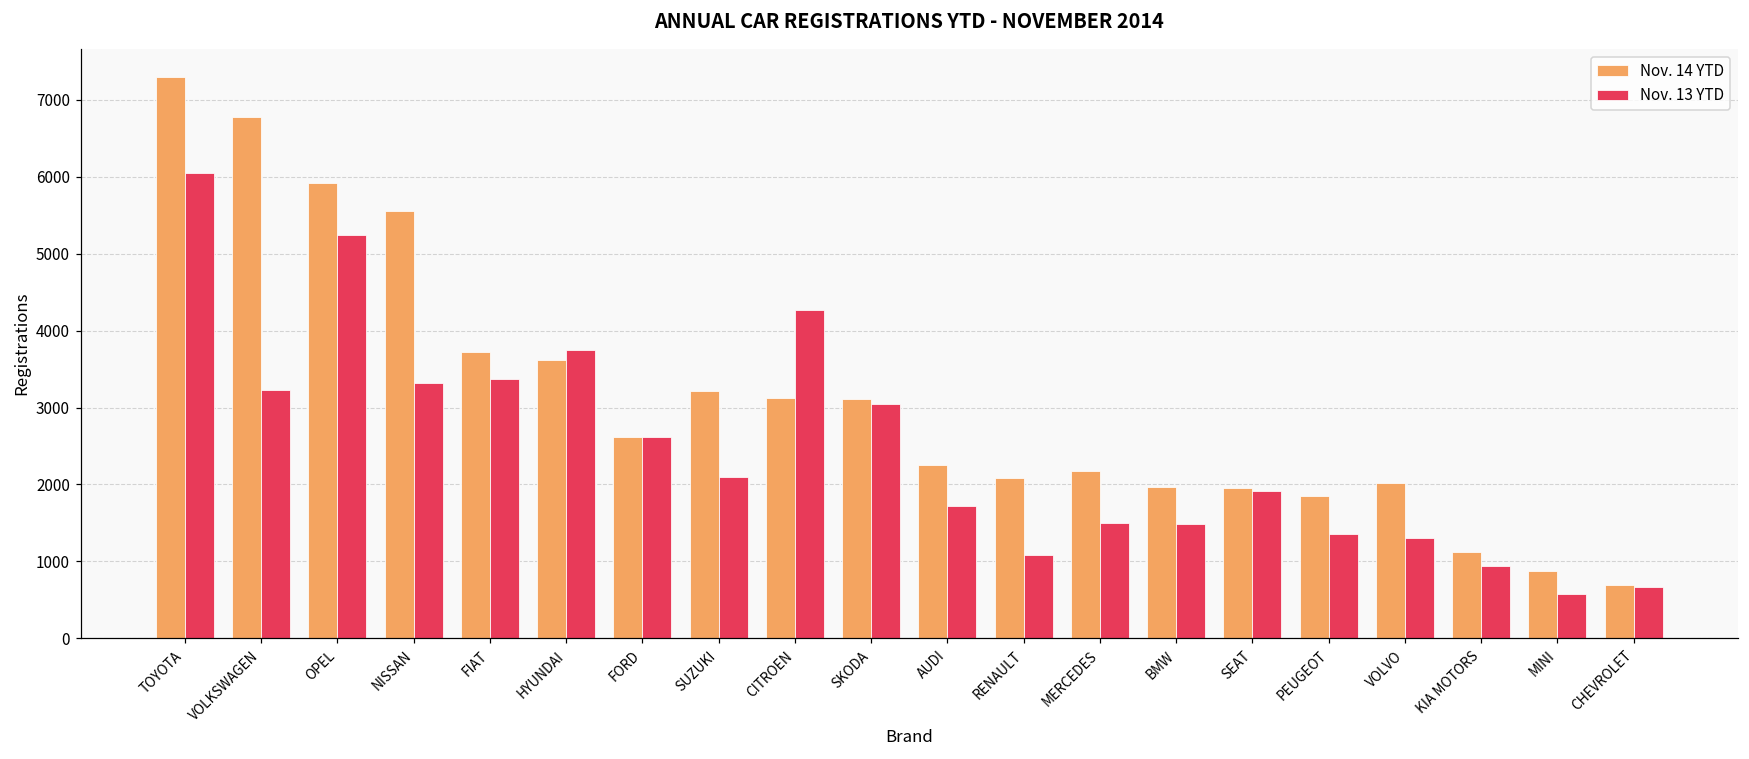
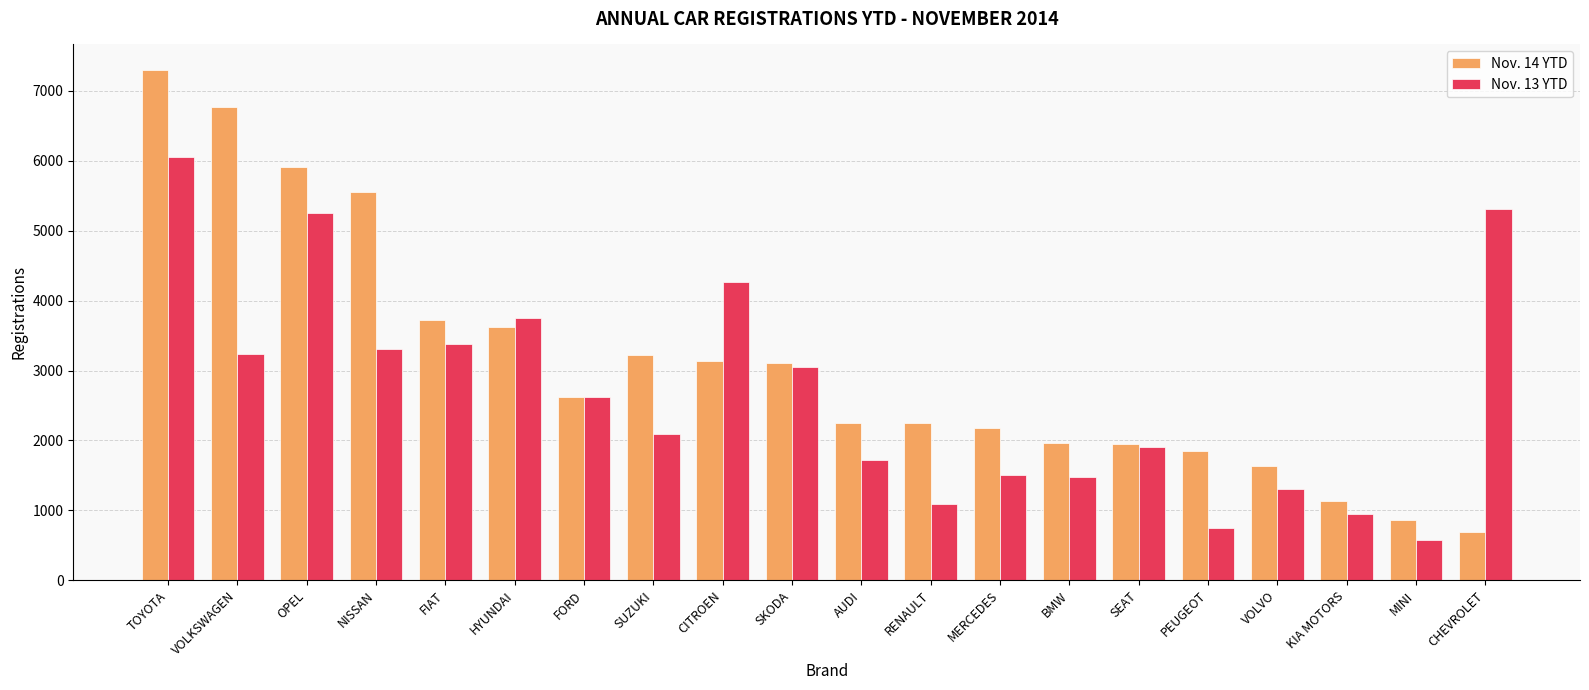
  {
    "Nov. 14 YTD": {
      "TOYOTA": 7300,
      "VOLKSWAGEN": 6800,
      "OPEL": 5900,
      "NISSAN": 5500,
      "FIAT": 3700,
      "HYUNDAI": 3600,
      "FORD": 2600,
      "SUZUKI": 3200,
      "CITROEN": 3100,
      "SKODA": 3100,
      "AUDI": 2300,
-     "RENAULT": 2100,
+     "RENAULT": 2300,
      "MERCEDES": 2200,
      "BMW": 2000,
      "SEAT": 2000,
      "PEUGEOT": 1800,
-     "VOLVO": 2000,
+     "VOLVO": 1600,
      "KIA MOTORS": 1100,
      "MINI": 900,
      "CHEVROLET": 700
    },
    "Nov. 13 YTD": {
      "TOYOTA": 6100,
      "VOLKSWAGEN": 3200,
      "OPEL": 5200,
      "NISSAN": 3300,
      "FIAT": 3400,
      "HYUNDAI": 3800,
      "FORD": 2600,
      "SUZUKI": 2100,
      "CITROEN": 4300,
      "SKODA": 3000,
      "AUDI": 1700,
      "RENAULT": 1100,
      "MERCEDES": 1500,
      "BMW": 1500,
      "SEAT": 1900,
-     "PEUGEOT": 1400,
+     "PEUGEOT": 800,
      "VOLVO": 1300,
      "KIA MOTORS": 900,
      "MINI": 600,
-     "CHEVROLET": 700
+     "CHEVROLET": 5300
    }
  }
